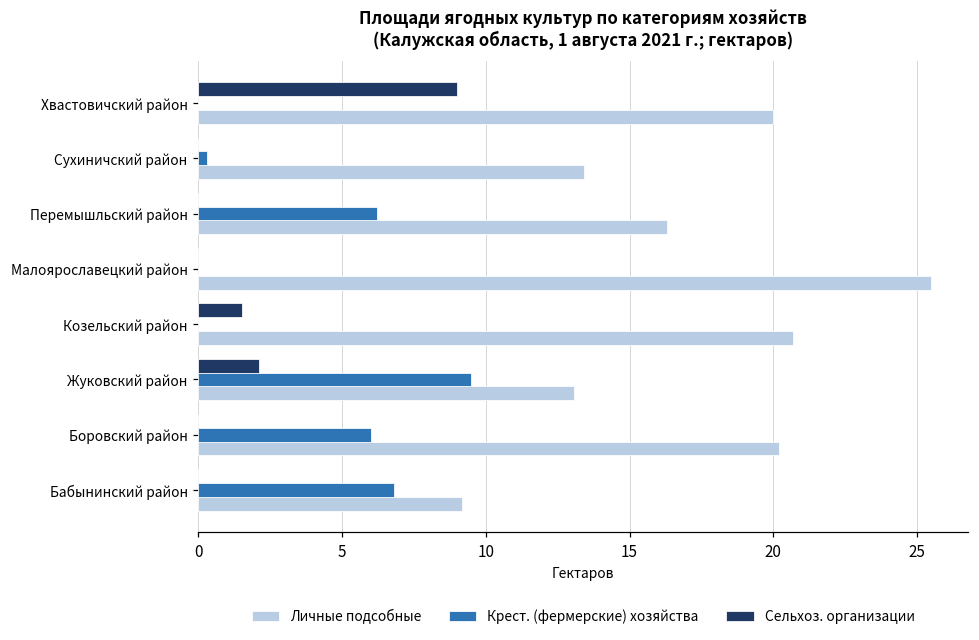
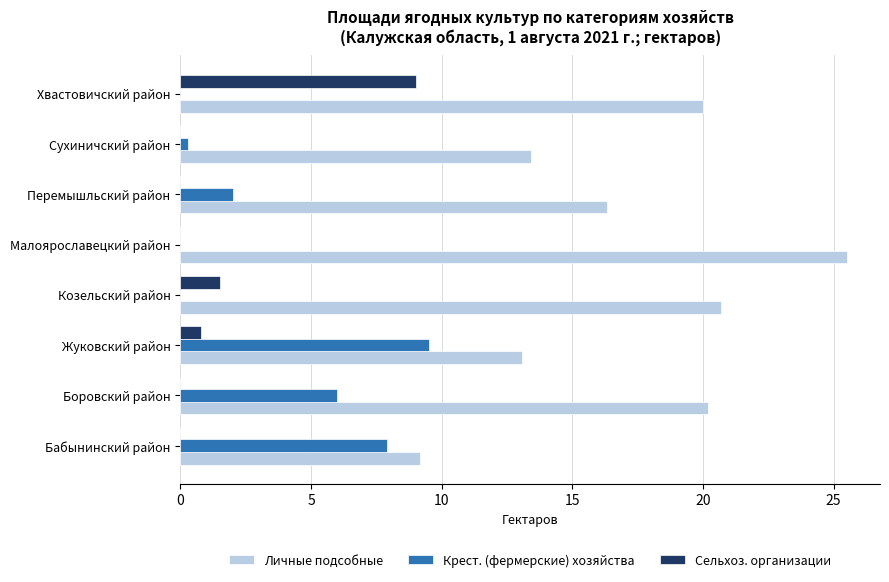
  {
    "Личные подсобные": {
      "Хвастовичский район": 20.0,
      "Сухиничский район": 13.4,
      "Перемышльский район": 16.3,
      "Малоярославецкий район": 25.5,
      "Козельский район": 20.7,
      "Жуковский район": 13.1,
      "Боровский район": 20.2,
      "Бабынинский район": 9.2
    },
    "Крест. (фермерские) хозяйства": {
      "Хвастовичский район": 0.0,
      "Сухиничский район": 0.3,
-     "Перемышльский район": 6.2,
+     "Перемышльский район": 2.0,
      "Малоярославецкий район": 0.0,
      "Козельский район": 0.0,
      "Жуковский район": 9.5,
      "Боровский район": 6.0,
-     "Бабынинский район": 6.8
+     "Бабынинский район": 7.9
    },
    "Сельхоз. организации": {
      "Хвастовичский район": 9.0,
      "Сухиничский район": 0.0,
      "Перемышльский район": 0.0,
      "Малоярославецкий район": 0.0,
      "Козельский район": 1.5,
-     "Жуковский район": 2.1,
+     "Жуковский район": 0.8,
      "Боровский район": 0.0,
      "Бабынинский район": 0.0
    }
  }
